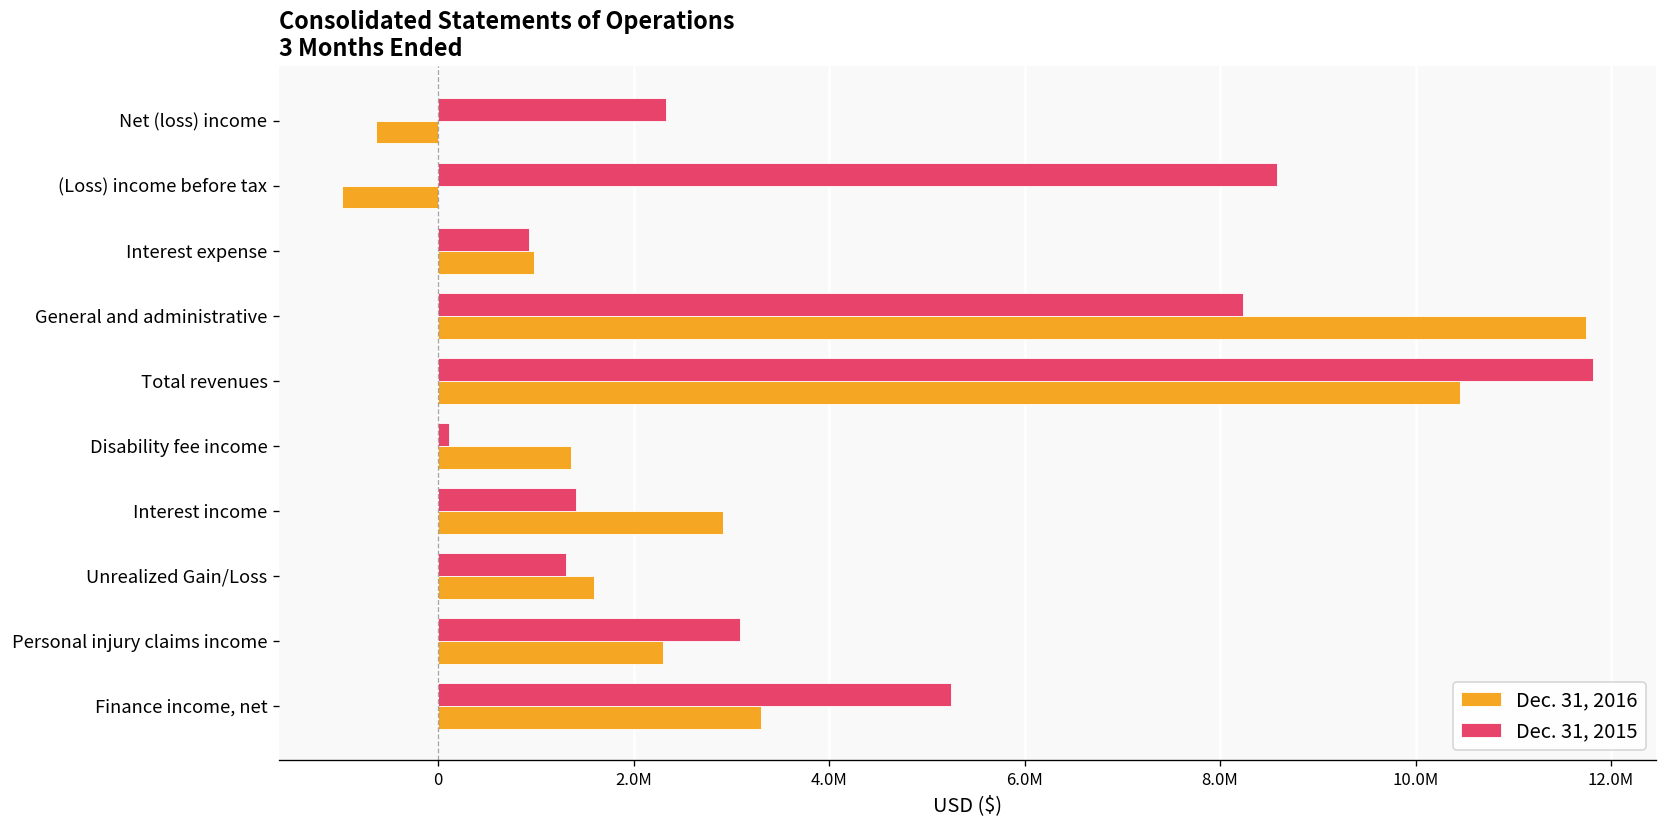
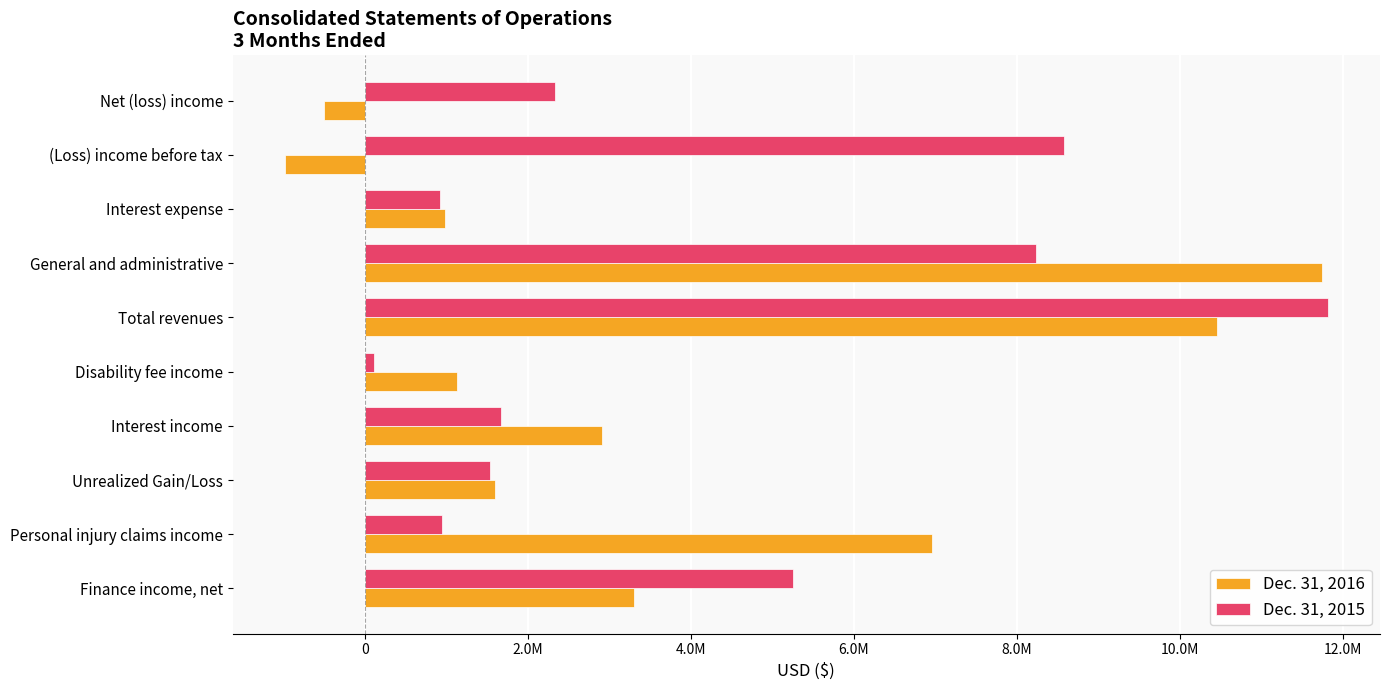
  {
    "Dec. 31, 2016": {
-     "Net (loss) income": -600000,
+     "Net (loss) income": -500000,
      "(Loss) income before tax": -1000000,
      "Interest expense": 1000000,
      "General and administrative": 11700000,
      "Total revenues": 10500000,
-     "Disability fee income": 1400000,
+     "Disability fee income": 1100000,
      "Interest income": 2900000,
      "Unrealized Gain/Loss": 1600000,
-     "Personal injury claims income": 2300000,
+     "Personal injury claims income": 7000000,
      "Finance income, net": 3300000
    },
    "Dec. 31, 2015": {
      "Net (loss) income": 2300000,
      "(Loss) income before tax": 8600000,
      "Interest expense": 900000,
      "General and administrative": 8200000,
      "Total revenues": 11800000,
      "Disability fee income": 100000,
-     "Interest income": 1400000,
-     "Unrealized Gain/Loss": 1300000,
-     "Personal injury claims income": 3100000,
+     "Interest income": 1700000,
+     "Unrealized Gain/Loss": 1500000,
+     "Personal injury claims income": 900000,
      "Finance income, net": 5200000
    }
  }
